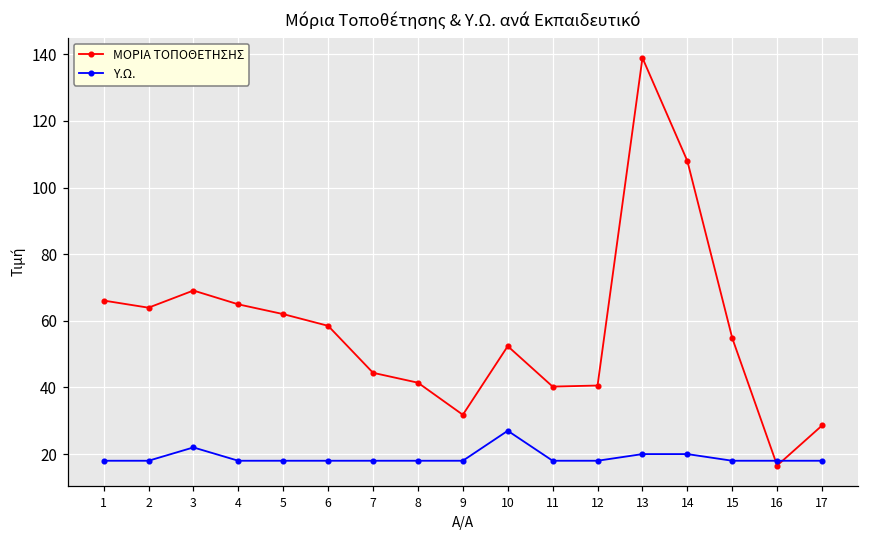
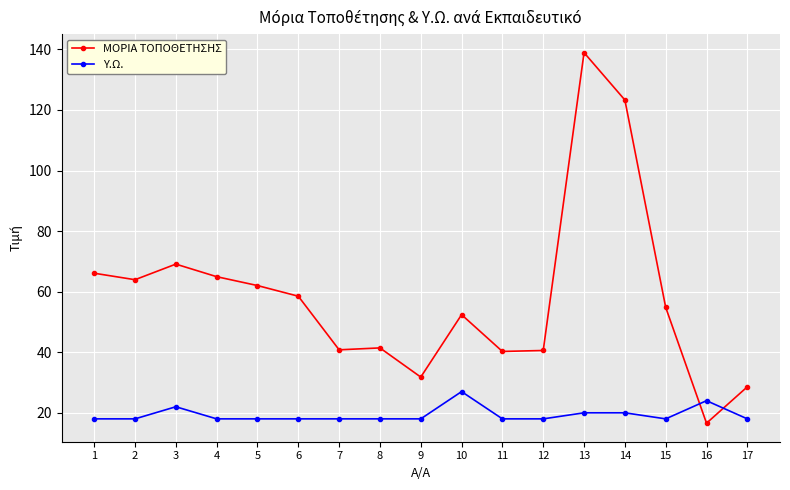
  {
    "ΜΟΡΙΑ ΤΟΠΟΘΕΤΗΣΗΣ": {
      "1": 66,
      "2": 64,
      "3": 69,
      "4": 65,
      "5": 62,
      "6": 59,
-     "7": 44,
+     "7": 41,
      "8": 41,
      "9": 32,
      "10": 52,
      "11": 40,
      "12": 41,
      "13": 139,
-     "14": 108,
+     "14": 123,
      "15": 55,
      "16": 17,
      "17": 29
    },
    "Υ.Ω.": {
      "1": 18,
      "2": 18,
      "3": 22,
      "4": 18,
      "5": 18,
      "6": 18,
      "7": 18,
      "8": 18,
      "9": 18,
      "10": 27,
      "11": 18,
      "12": 18,
      "13": 20,
      "14": 20,
      "15": 18,
-     "16": 18,
+     "16": 24,
      "17": 18
    }
  }
